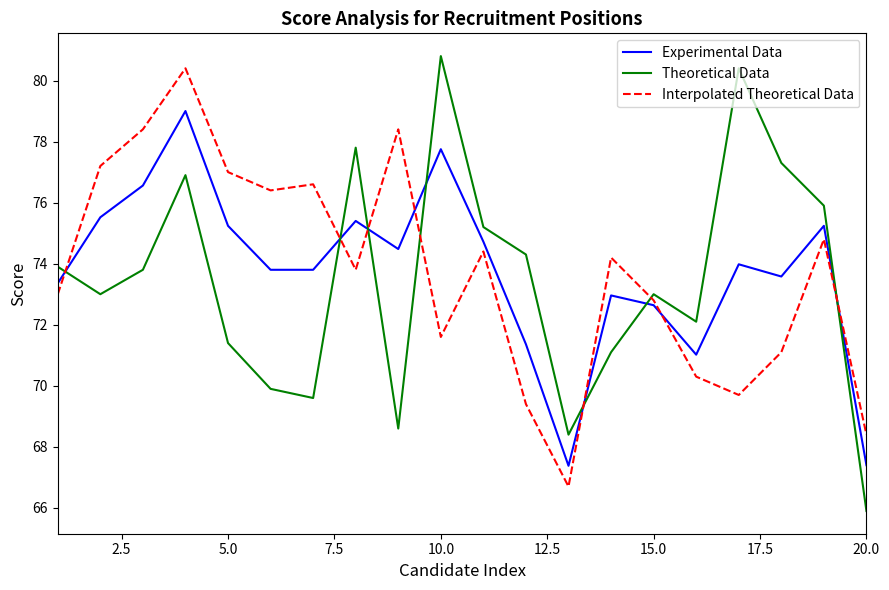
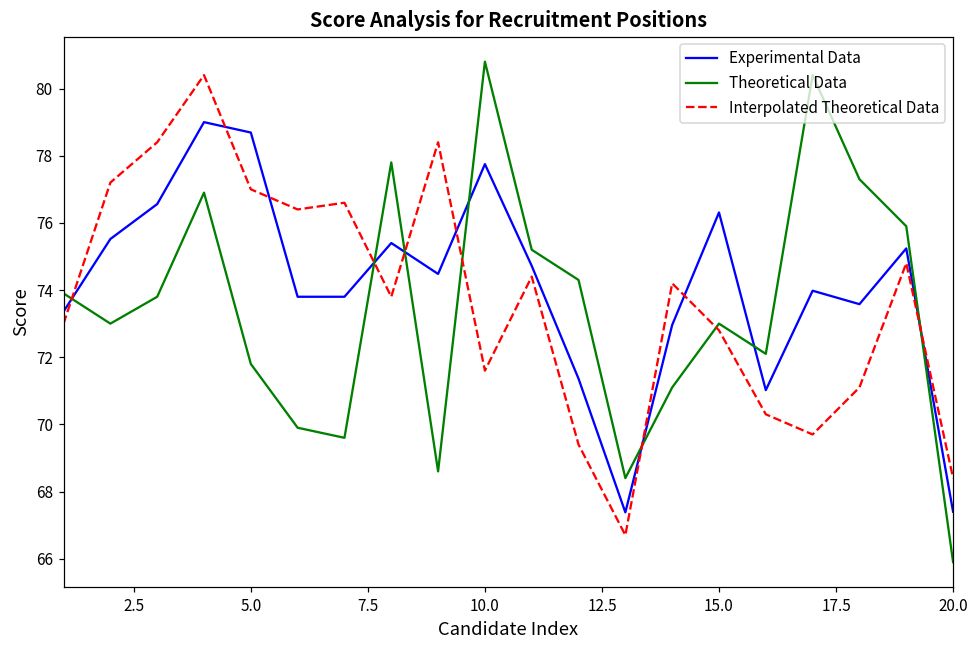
  {
    "Experimental Data": {
-     "5.0": 75.2,
+     "5.0": 78.7,
      "10.0": 77.8,
-     "15.0": 72.6,
+     "15.0": 76.3,
      "20.0": 67.4
    },
    "Theoretical Data": {
-     "5.0": 71.4,
+     "5.0": 71.8,
      "10.0": 80.8,
      "15.0": 73.0,
      "20.0": 65.9
    },
    "Interpolated Theoretical Data": {
      "5.0": 77.0,
      "10.0": 71.6,
      "15.0": 72.8,
      "20.0": 68.4
    }
  }
